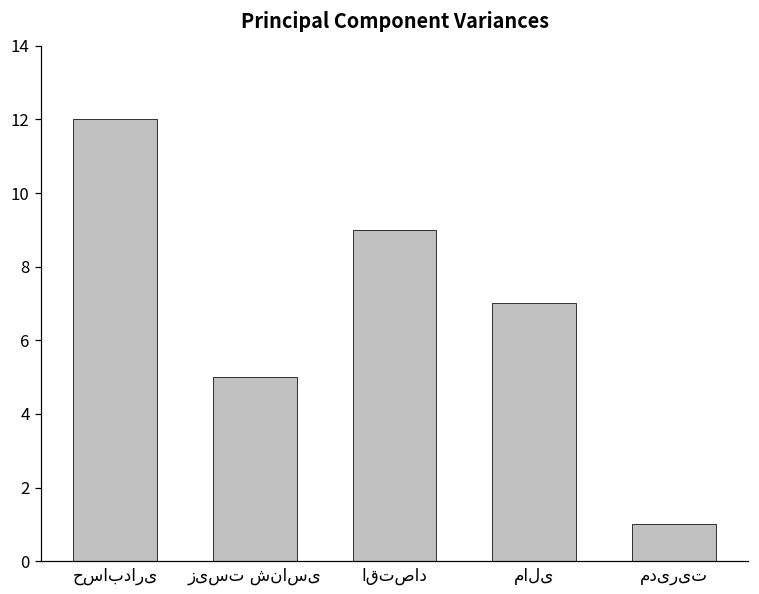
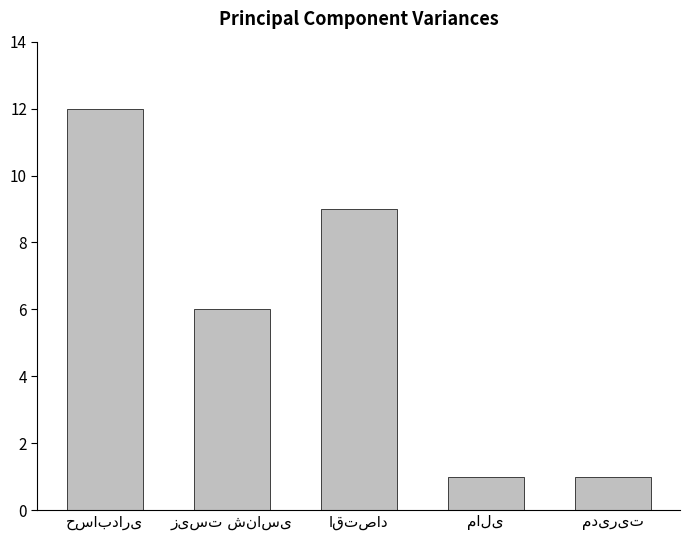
  {
    "حسابداری": 12,
-   "زیست شناسی": 5,
+   "زیست شناسی": 6,
    "اقتصاد": 9,
-   "مالی": 7,
+   "مالی": 1,
    "مدیریت": 1
  }
